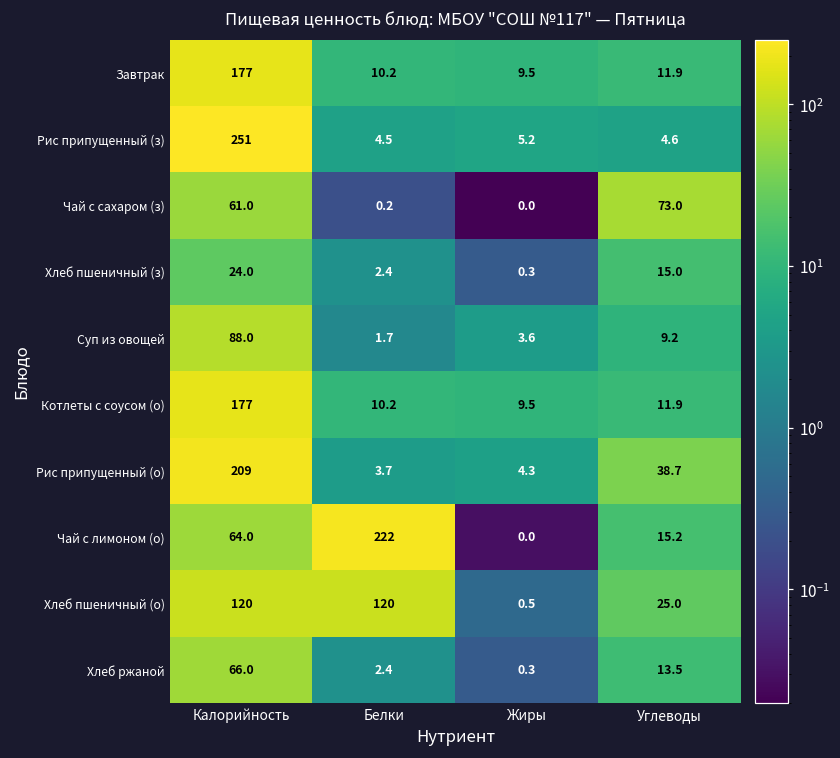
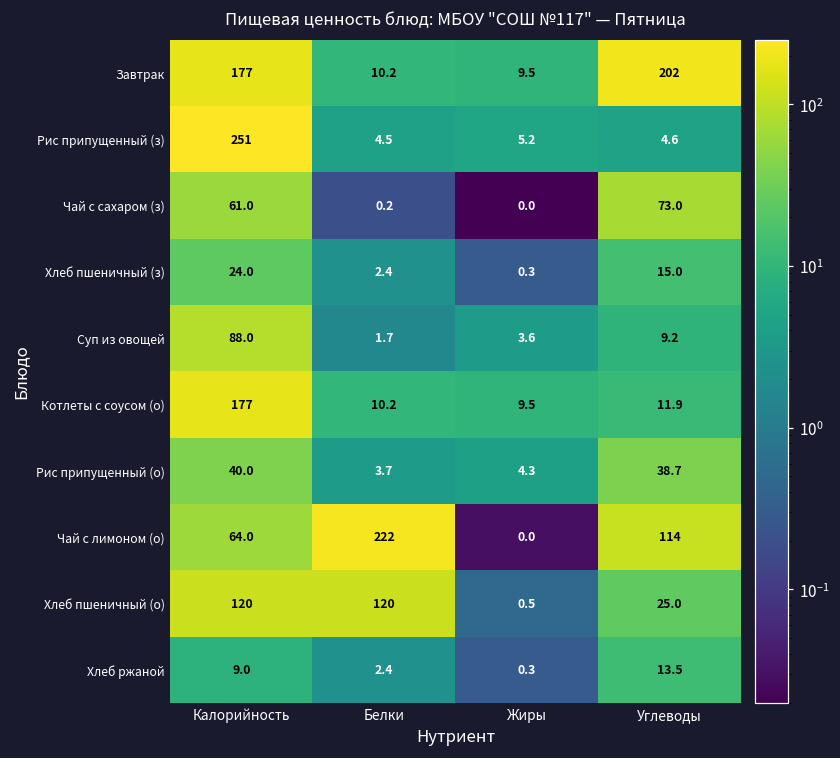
  {
    "Завтрак": {
      "Калорийность": 177,
      "Белки": 10.2,
      "Жиры": 9.5,
-     "Углеводы": 11.9
+     "Углеводы": 202
    },
    "Рис припущенный (з)": {
      "Калорийность": 251,
      "Белки": 4.5,
      "Жиры": 5.2,
      "Углеводы": 4.6
    },
    "Чай с сахаром (з)": {
      "Калорийность": 61.0,
      "Белки": 0.2,
      "Жиры": 0.0,
      "Углеводы": 73.0
    },
    "Хлеб пшеничный (з)": {
      "Калорийность": 24.0,
      "Белки": 2.4,
      "Жиры": 0.3,
      "Углеводы": 15.0
    },
    "Суп из овощей": {
      "Калорийность": 88.0,
      "Белки": 1.7,
      "Жиры": 3.6,
      "Углеводы": 9.2
    },
    "Котлеты с соусом (о)": {
      "Калорийность": 177,
      "Белки": 10.2,
      "Жиры": 9.5,
      "Углеводы": 11.9
    },
    "Рис припущенный (о)": {
-     "Калорийность": 209,
+     "Калорийность": 40.0,
      "Белки": 3.7,
      "Жиры": 4.3,
      "Углеводы": 38.7
    },
    "Чай с лимоном (о)": {
      "Калорийность": 64.0,
      "Белки": 222,
      "Жиры": 0.0,
-     "Углеводы": 15.2
+     "Углеводы": 114
    },
    "Хлеб пшеничный (о)": {
      "Калорийность": 120,
      "Белки": 120,
      "Жиры": 0.5,
      "Углеводы": 25.0
    },
    "Хлеб ржаной": {
-     "Калорийность": 66.0,
+     "Калорийность": 9.0,
      "Белки": 2.4,
      "Жиры": 0.3,
      "Углеводы": 13.5
    }
  }
